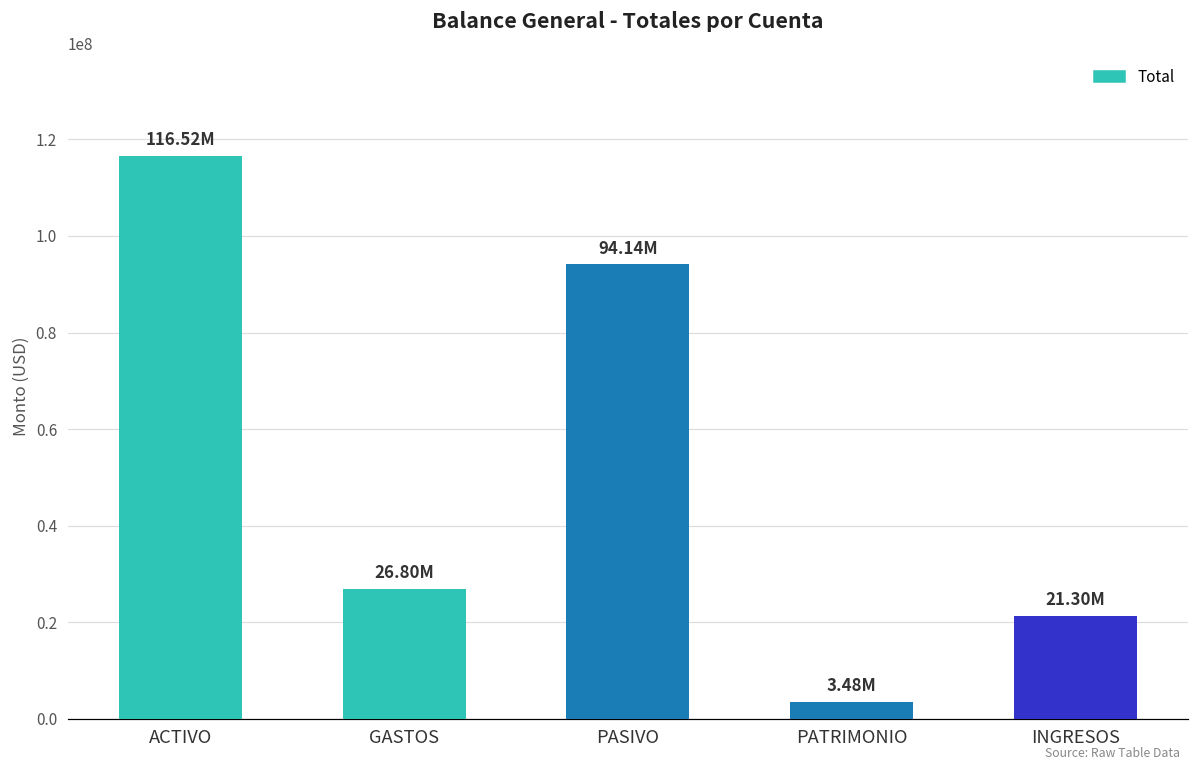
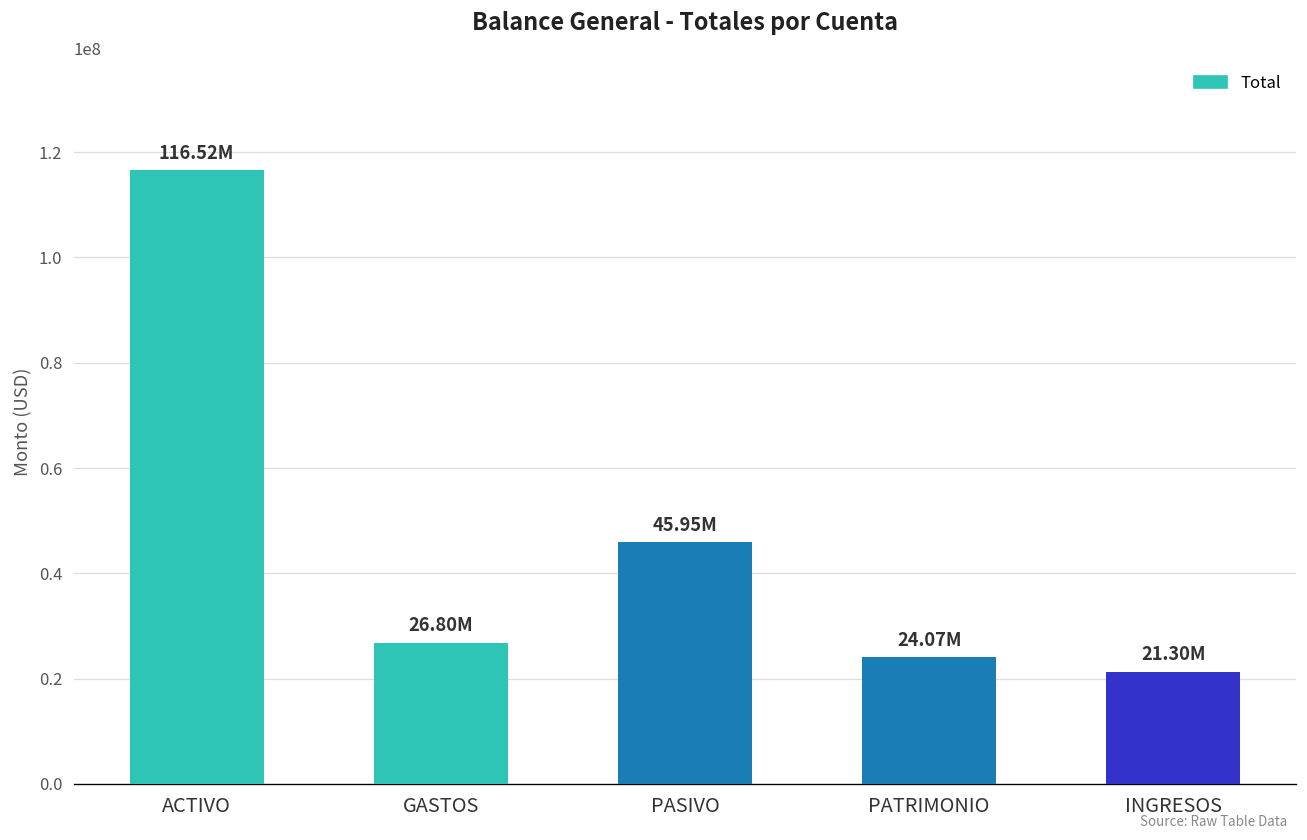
  {
    "ACTIVO": "116.52M",
    "GASTOS": "26.80M",
-   "PASIVO": "94.14M",
-   "PATRIMONIO": "3.48M",
+   "PASIVO": "45.95M",
+   "PATRIMONIO": "24.07M",
    "INGRESOS": "21.30M"
  }
